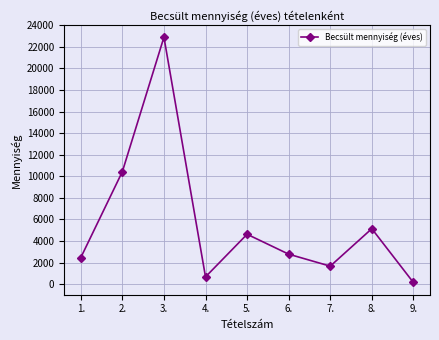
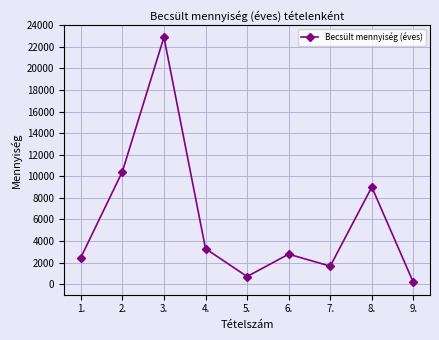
  {
    "1.": 2500,
    "2.": 10400,
    "3.": 22900,
-   "4.": 700,
-   "5.": 4600,
+   "4.": 3300,
+   "5.": 700,
    "6.": 2800,
    "7.": 1700,
-   "8.": 5100,
+   "8.": 9000,
    "9.": 200
  }
